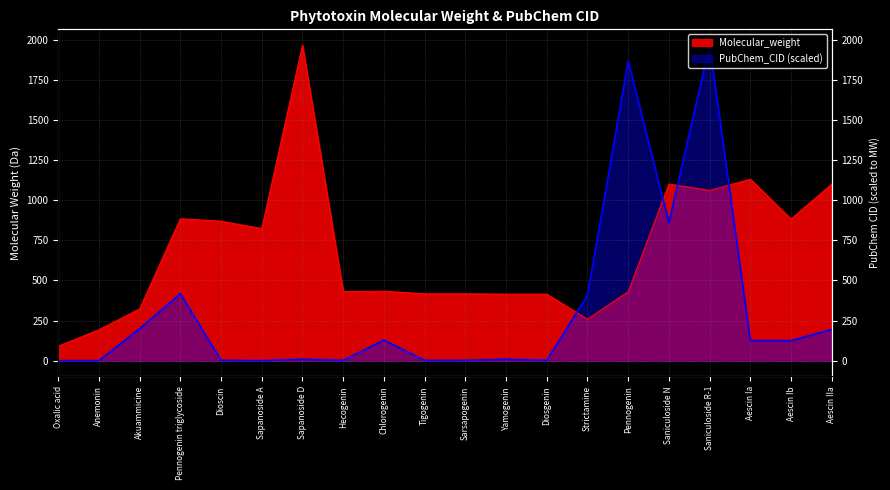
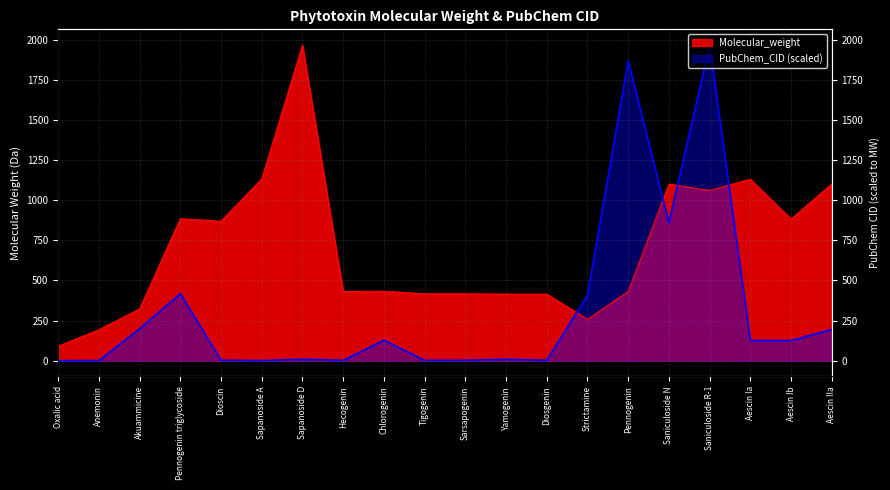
  {
    "Molecular_weight": {
      "Oxalic acid": 90,
      "Anemonin": 190,
      "Akuammicine": 320,
      "Pennogenin triglycoside": 890,
      "Dioscin": 870,
-     "Sapanoside A": 820,
+     "Sapanoside A": 1130,
      "Sapanoside D": 1970,
      "Hecogenin": 430,
      "Chlorogenin": 430,
      "Tigogenin": 420,
      "Sarsapogenin": 420,
      "Yamogenin": 410,
      "Diosgenin": 410,
      "Strictamine": 260,
      "Pennogenin": 430,
      "Saniculoside N": 1100,
      "Saniculoside R-1": 1060,
      "Aescin Ia": 1130,
      "Aescin Ib": 880,
      "Aescin IIa": 1100
    },
    "PubChem_CID (scaled)": {
      "Oxalic acid": 0,
      "Anemonin": 0,
      "Akuammicine": 200,
      "Pennogenin triglycoside": 420,
      "Dioscin": 0,
      "Sapanoside A": 0,
      "Sapanoside D": 10,
      "Hecogenin": 0,
      "Chlorogenin": 130,
      "Tigogenin": 0,
      "Sarsapogenin": 0,
      "Yamogenin": 10,
      "Diosgenin": 0,
      "Strictamine": 410,
      "Pennogenin": 1870,
      "Saniculoside N": 860,
      "Aescin Ia": 130,
      "Aescin Ib": 130,
      "Aescin IIa": 190
    }
  }
